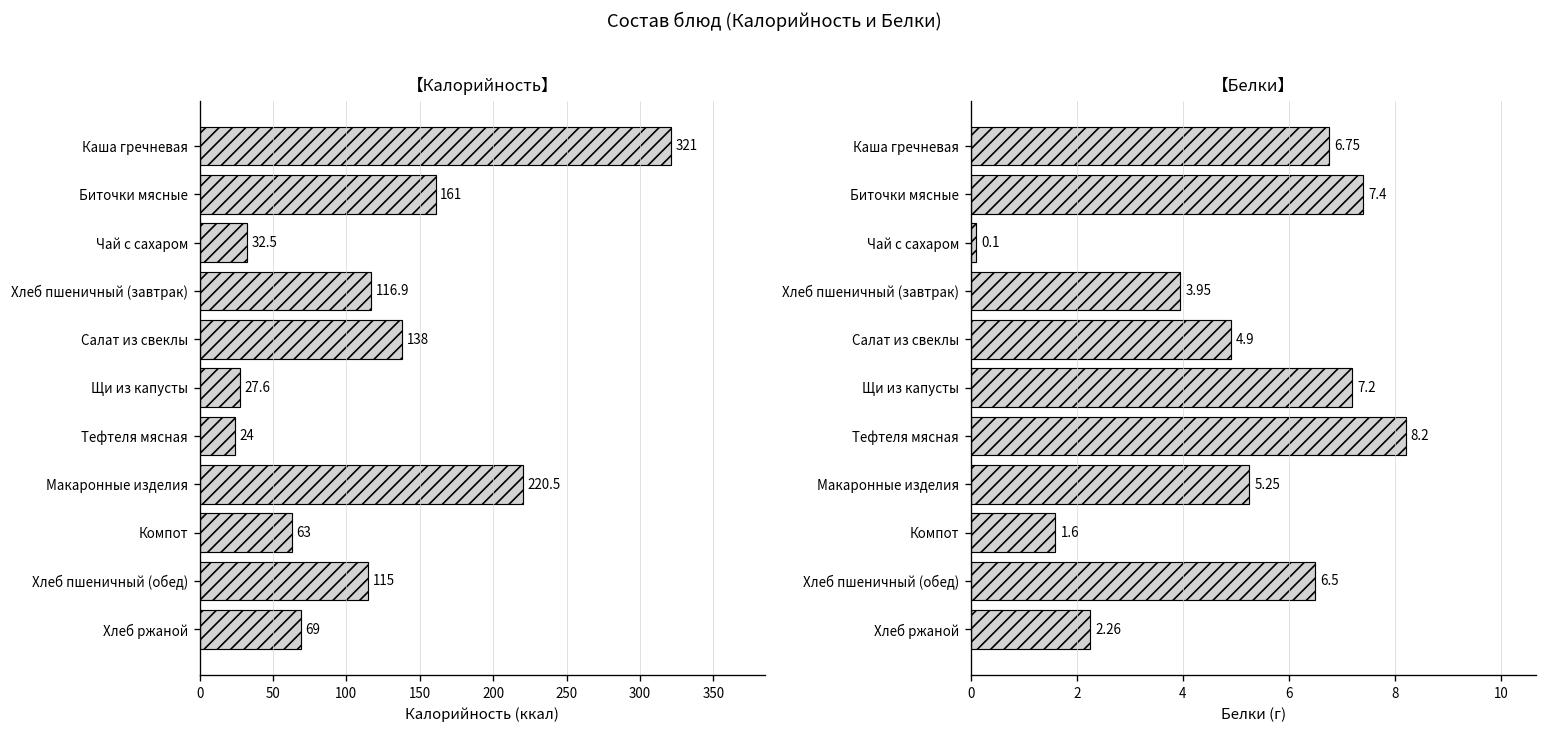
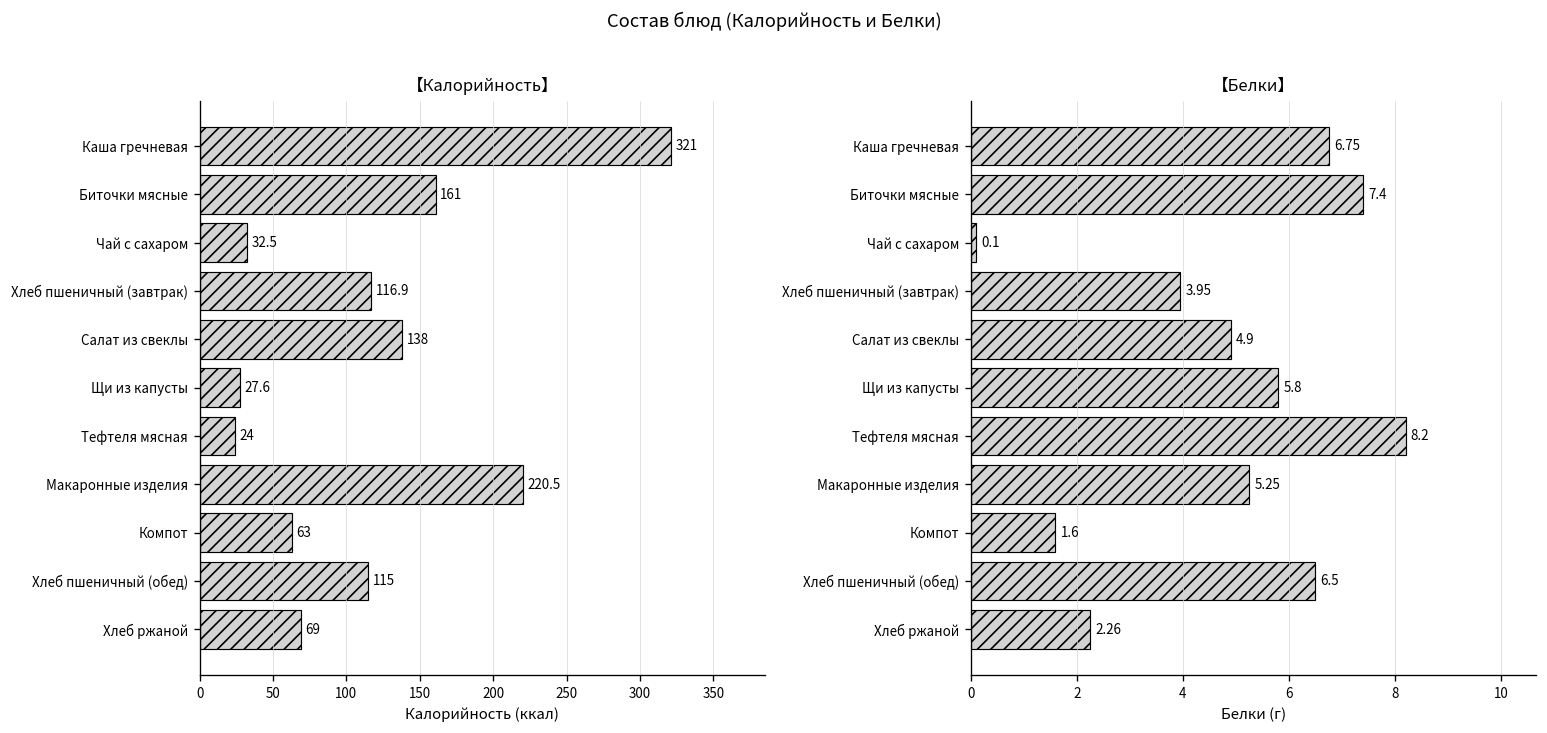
  {
    "【Калорийность】": {
      "Каша гречневая": 321,
      "Биточки мясные": 161,
      "Чай с сахаром": 32.5,
      "Хлеб пшеничный (завтрак)": 116.9,
      "Салат из свеклы": 138,
      "Щи из капусты": 27.6,
      "Тефтеля мясная": 24,
      "Макаронные изделия": 220.5,
      "Компот": 63,
      "Хлеб пшеничный (обед)": 115,
      "Хлеб ржаной": 69
    },
    "【Белки】": {
      "Каша гречневая": 6.75,
      "Биточки мясные": 7.4,
      "Чай с сахаром": 0.1,
      "Хлеб пшеничный (завтрак)": 3.95,
      "Салат из свеклы": 4.9,
-     "Щи из капусты": 7.2,
+     "Щи из капусты": 5.8,
      "Тефтеля мясная": 8.2,
      "Макаронные изделия": 5.25,
      "Компот": 1.6,
      "Хлеб пшеничный (обед)": 6.5,
      "Хлеб ржаной": 2.26
    }
  }
